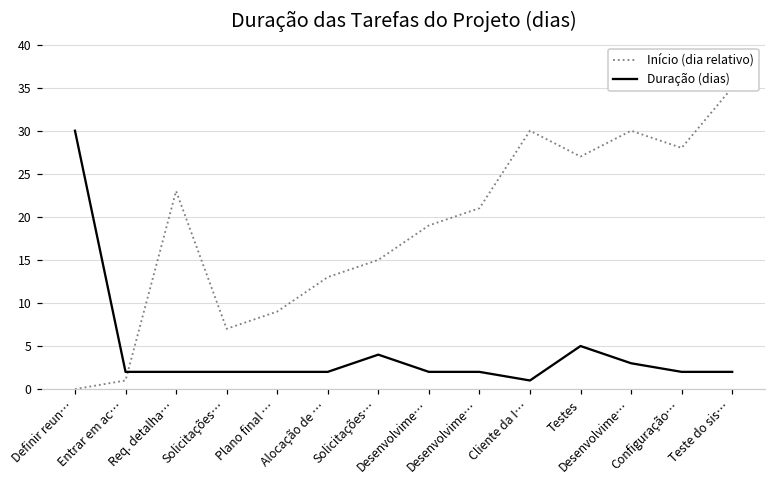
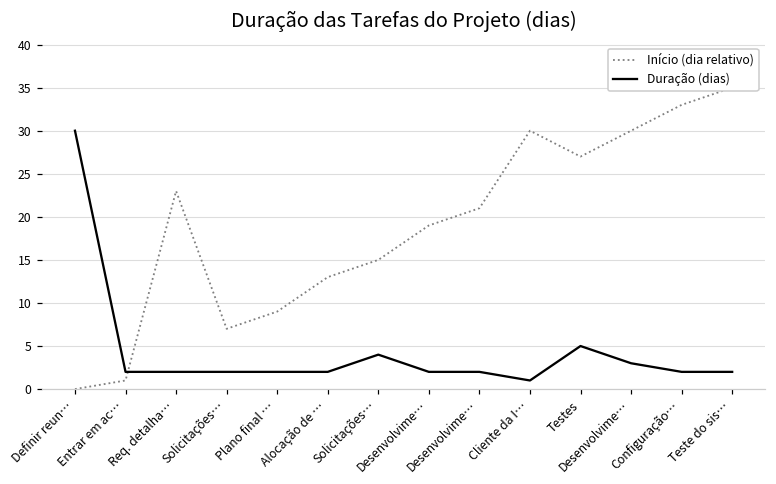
  {
    "Início (dia relativo)": {
      "Definir reun…": 0,
      "Entrar em ac…": 1,
      "Req. detalha…": 23,
      "Plano final …": 9,
      "Alocação de …": 13,
      "Cliente da I…": 30,
      "Testes": 27,
-     "Configuração…": 28
+     "Configuração…": 33
    },
    "Duração (dias)": {
      "Definir reun…": 30,
      "Entrar em ac…": 2,
      "Req. detalha…": 2,
      "Plano final …": 2,
      "Alocação de …": 2,
      "Cliente da I…": 1,
      "Testes": 5,
      "Configuração…": 2,
      "Teste do sis…": 2
    }
  }
